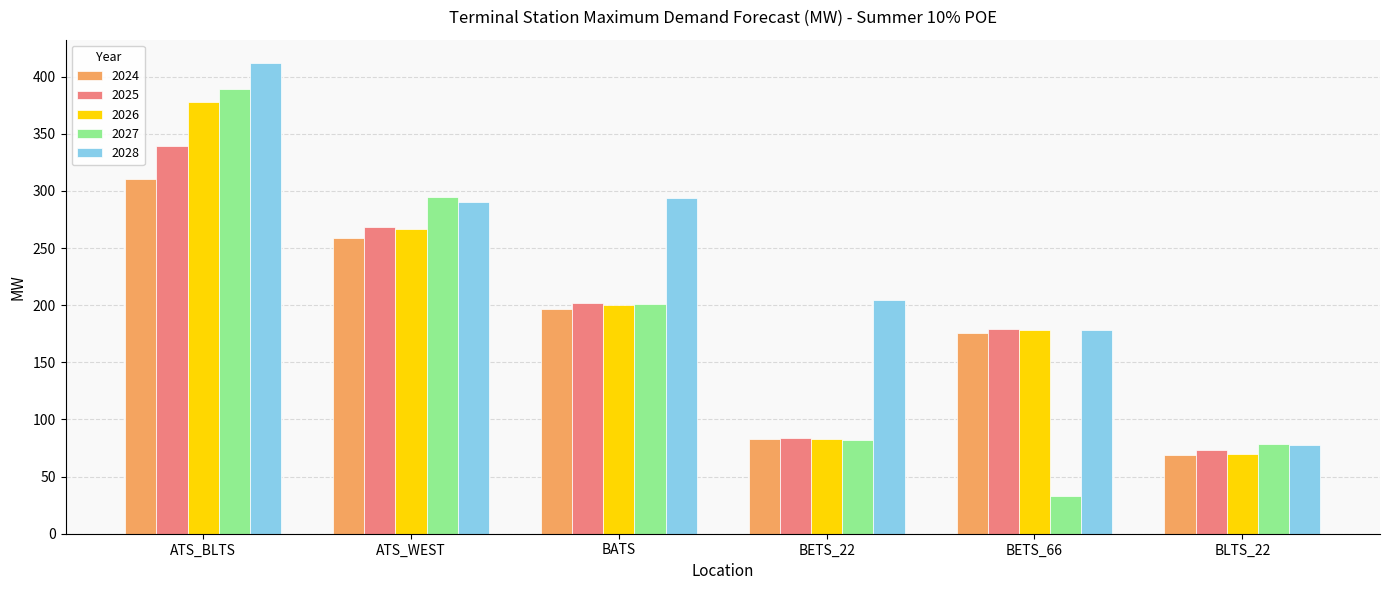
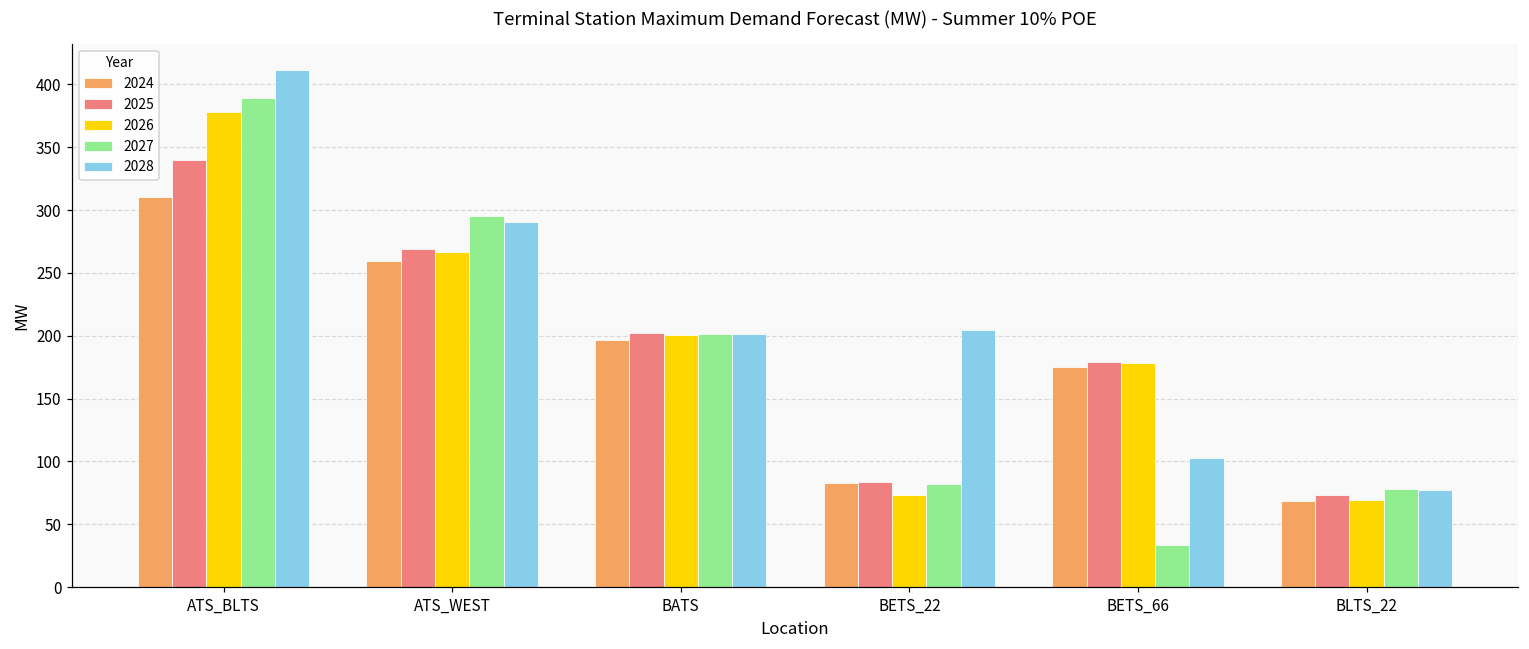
  {
    "2026": {
      "ATS_BLTS": 378,
      "ATS_WEST": 267,
      "BATS": 200,
-     "BETS_22": 83,
+     "BETS_22": 73,
      "BETS_66": 179,
      "BLTS_22": 70
    },
    "2027": {
      "ATS_BLTS": 389,
      "ATS_WEST": 295,
      "BATS": 201,
      "BETS_22": 82,
      "BETS_66": 33,
      "BLTS_22": 78
    },
    "2028": {
      "ATS_BLTS": 412,
      "ATS_WEST": 290,
-     "BATS": 294,
+     "BATS": 202,
      "BETS_22": 205,
-     "BETS_66": 178,
+     "BETS_66": 103,
      "BLTS_22": 77
    }
  }
